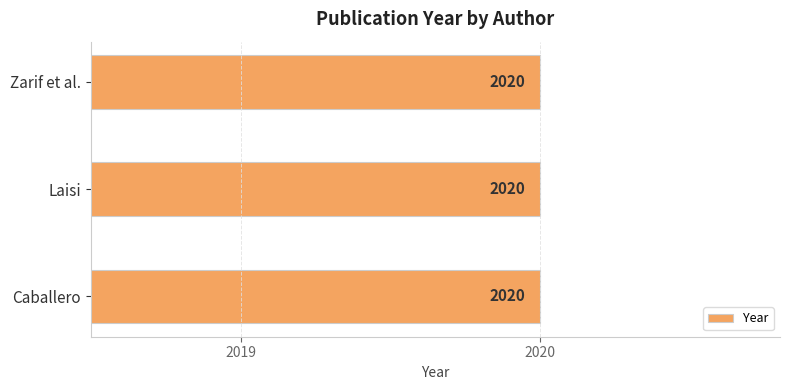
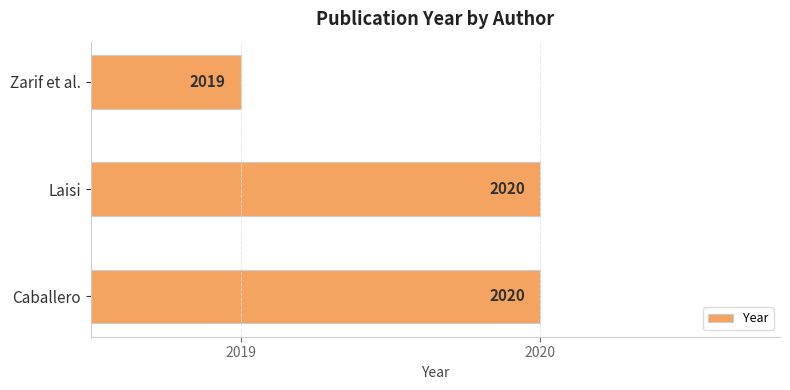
  {
-   "Zarif et al.": 2020,
+   "Zarif et al.": 2019,
    "Laisi": 2020,
    "Caballero": 2020
  }
